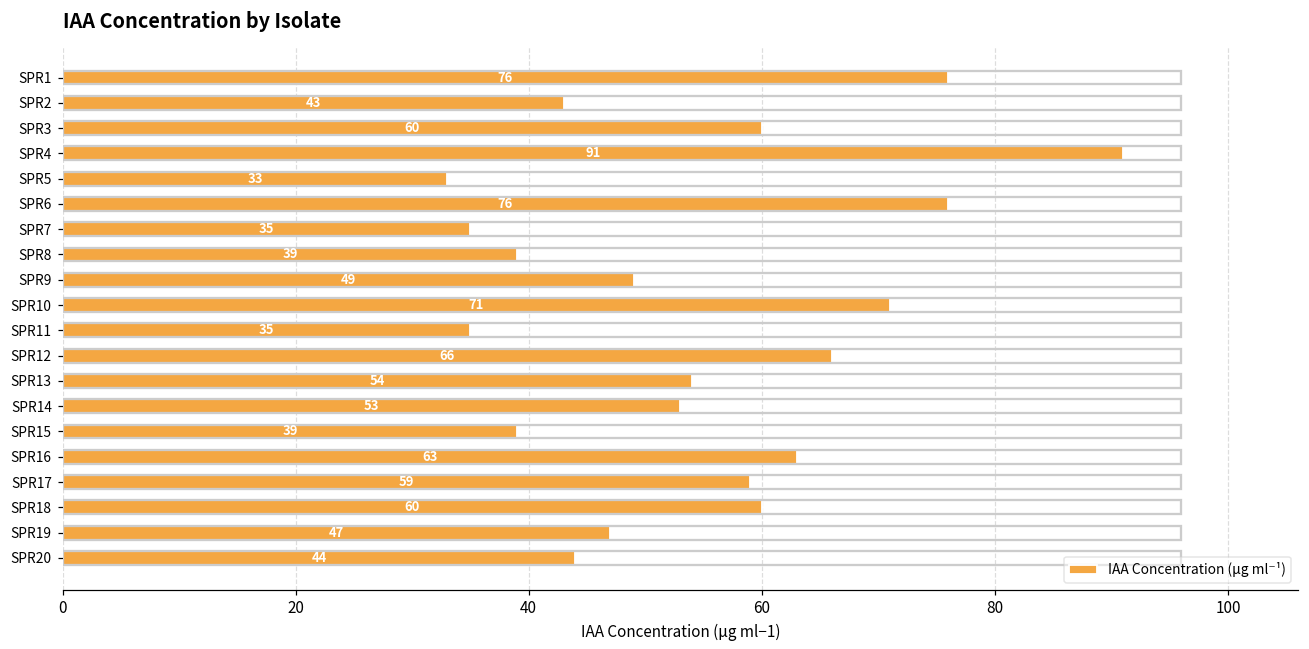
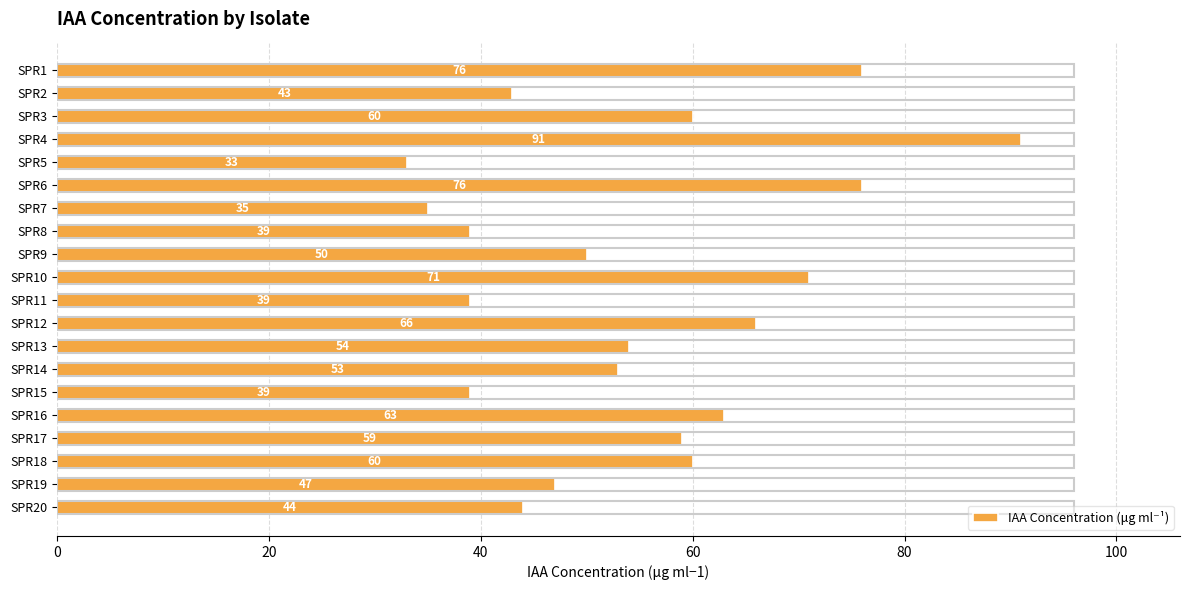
  {
    "SPR1": 76,
    "SPR2": 43,
    "SPR3": 60,
    "SPR4": 91,
    "SPR5": 33,
    "SPR6": 76,
    "SPR7": 35,
    "SPR8": 39,
-   "SPR9": 49,
+   "SPR9": 50,
    "SPR10": 71,
-   "SPR11": 35,
+   "SPR11": 39,
    "SPR12": 66,
    "SPR13": 54,
    "SPR14": 53,
    "SPR15": 39,
    "SPR16": 63,
    "SPR17": 59,
    "SPR18": 60,
    "SPR19": 47,
    "SPR20": 44
  }
